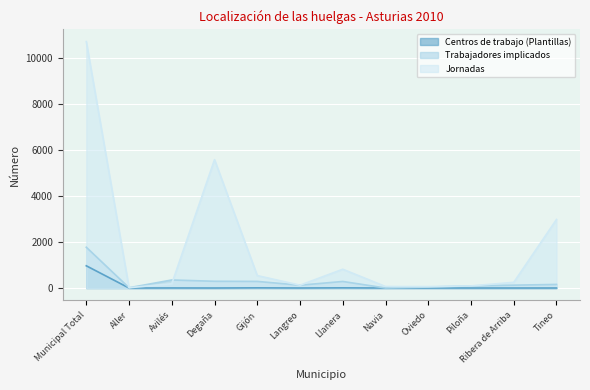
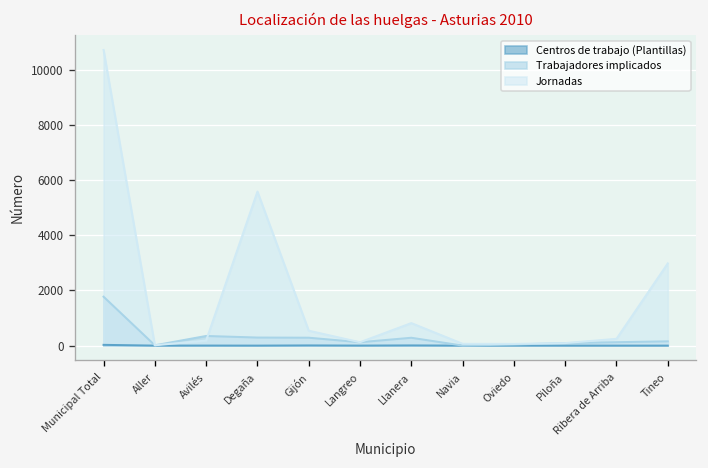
  {
    "Centros de trabajo (Plantillas)": {
-     "Municipal Total": 1000,
+     "Municipal Total": 0,
      "Avilés": 0,
      "Degaña": 0,
      "Gijón": 0,
      "Langreo": 0,
      "Llanera": 0,
      "Ribera de Arriba": 0,
      "Tineo": 0
    }
  }
